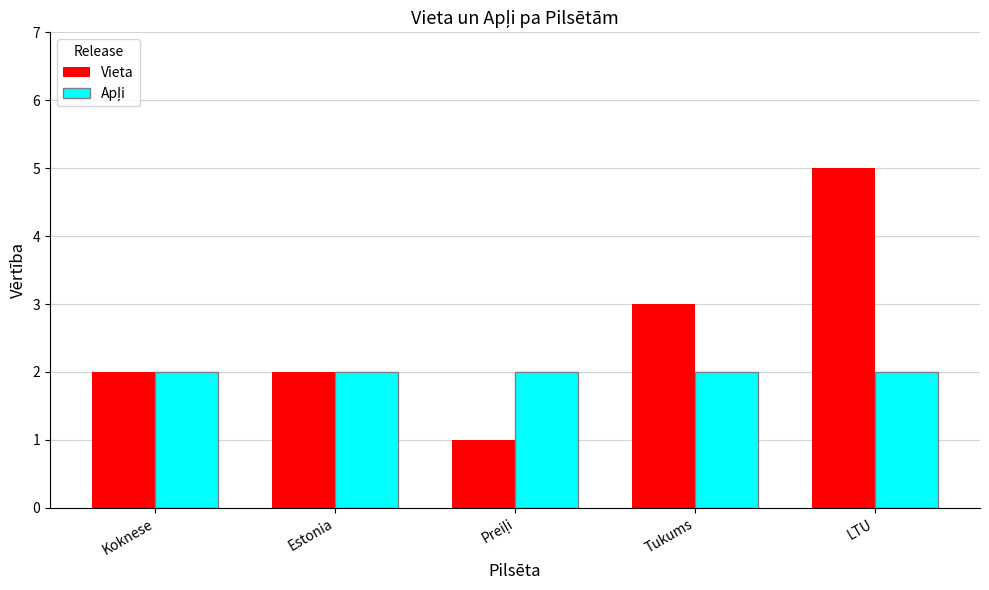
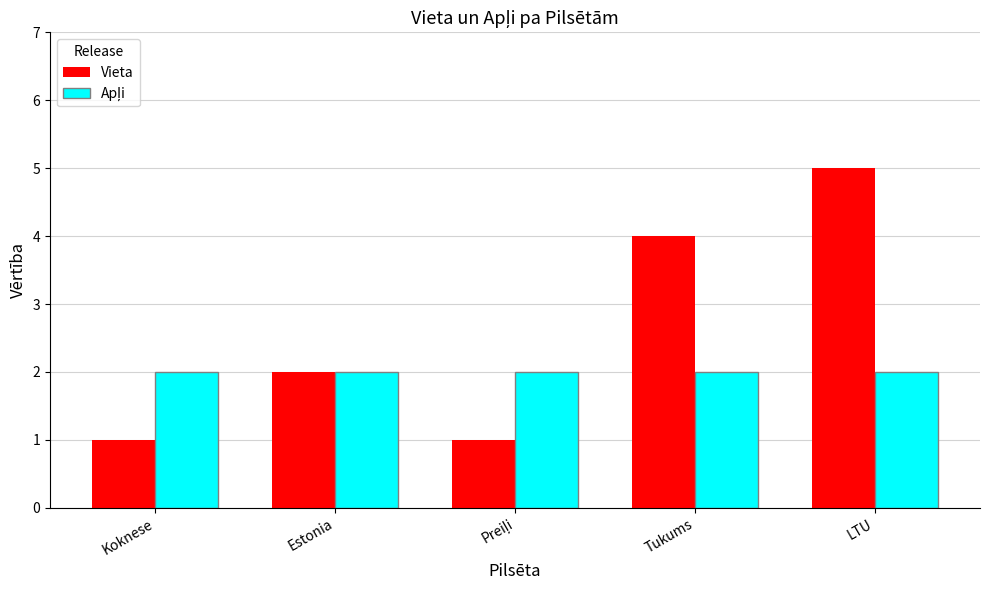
  {
    "Vieta": {
-     "Koknese": 2,
+     "Koknese": 1,
      "Estonia": 2,
      "Preiļi": 1,
-     "Tukums": 3,
+     "Tukums": 4,
      "LTU": 5
    },
    "Apļi": {
      "Koknese": 2,
      "Estonia": 2,
      "Preiļi": 2,
      "Tukums": 2,
      "LTU": 2
    }
  }
